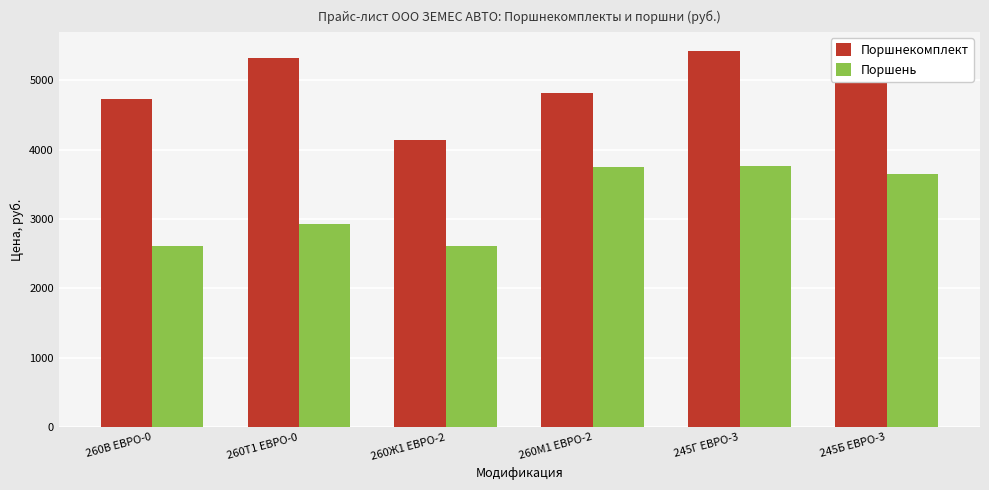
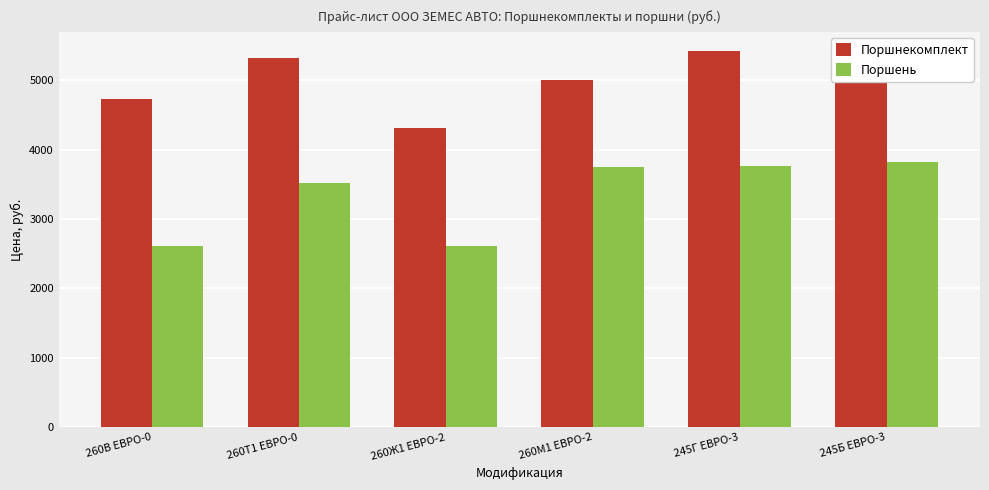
  {
    "Поршнекомплект": {
      "260В ЕВРО-0": 4700,
      "260Т1 ЕВРО-0": 5300,
-     "260Ж1 ЕВРО-2": 4100,
-     "260М1 ЕВРО-2": 4800,
+     "260Ж1 ЕВРО-2": 4300,
+     "260М1 ЕВРО-2": 5000,
      "245Г ЕВРО-3": 5400
    },
    "Поршень": {
      "260В ЕВРО-0": 2600,
-     "260Т1 ЕВРО-0": 2900,
+     "260Т1 ЕВРО-0": 3500,
      "260Ж1 ЕВРО-2": 2600,
      "260М1 ЕВРО-2": 3700,
      "245Г ЕВРО-3": 3800,
-     "245Б ЕВРО-3": 3600
+     "245Б ЕВРО-3": 3800
    }
  }
